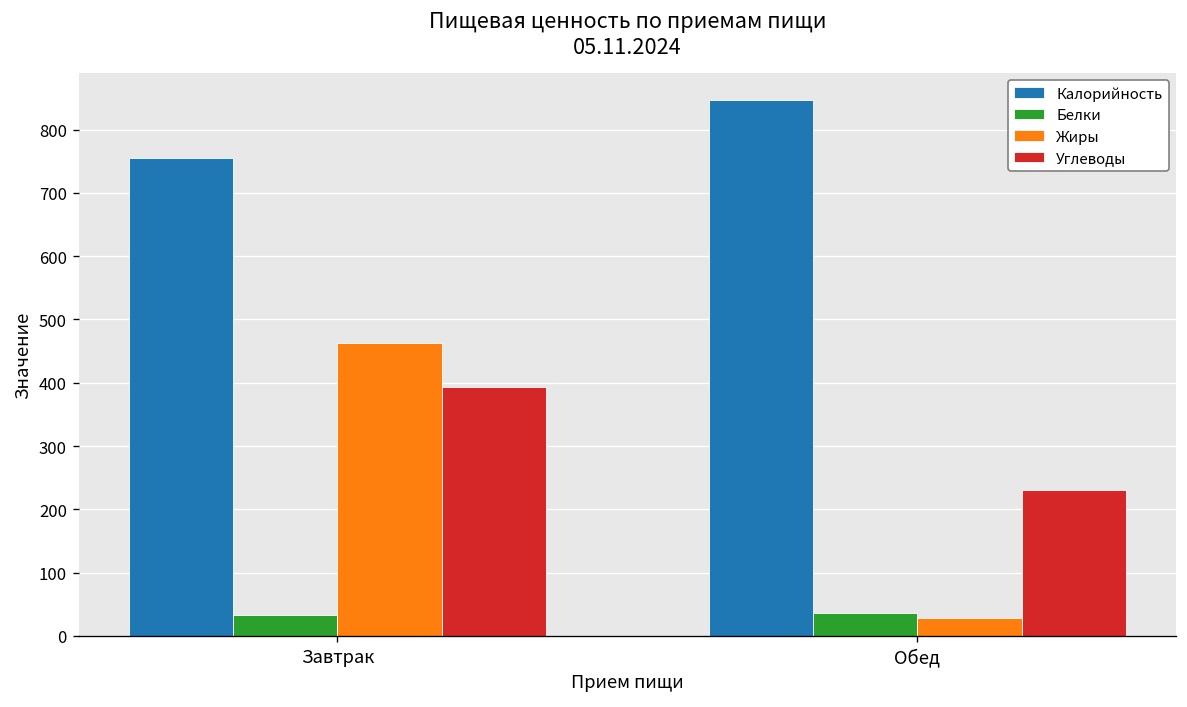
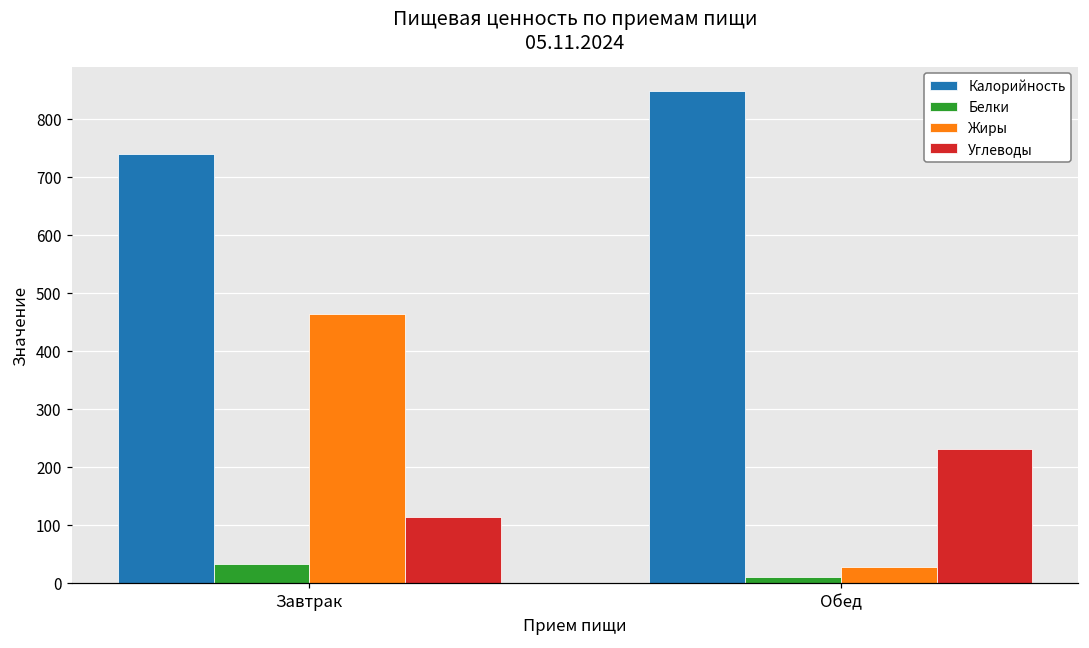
  {
    "Калорийность": {
-     "Завтрак": 760,
+     "Завтрак": 740,
      "Обед": 850
    },
    "Белки": {
      "Завтрак": 30,
-     "Обед": 40
+     "Обед": 10
    },
    "Жиры": {
      "Завтрак": 460,
      "Обед": 30
    },
    "Углеводы": {
-     "Завтрак": 390,
+     "Завтрак": 110,
      "Обед": 230
    }
  }
